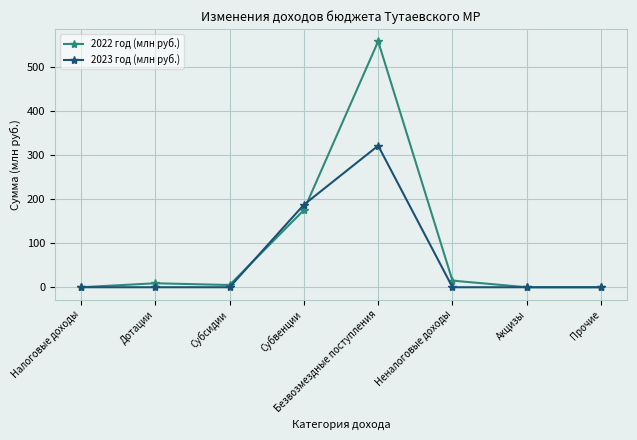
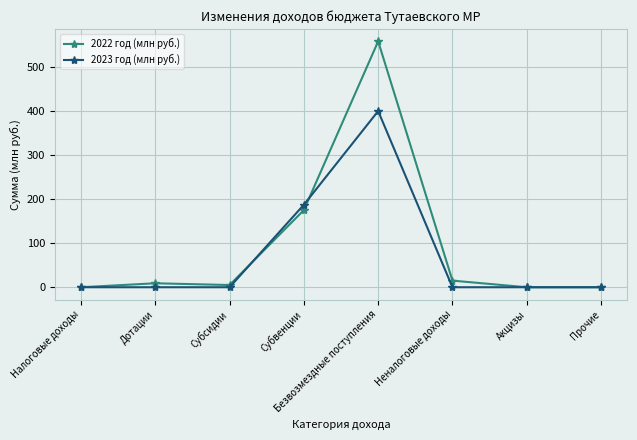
  {
    "2022 год (млн руб.)": {
      "Дотации": 10,
      "Субвенции": 170,
      "Безвозмездные поступления": 560,
      "Неналоговые доходы": 20
    },
    "2023 год (млн руб.)": {
      "Дотации": 0,
      "Субвенции": 190,
-     "Безвозмездные поступления": 320,
+     "Безвозмездные поступления": 400,
      "Неналоговые доходы": 0
    }
  }
